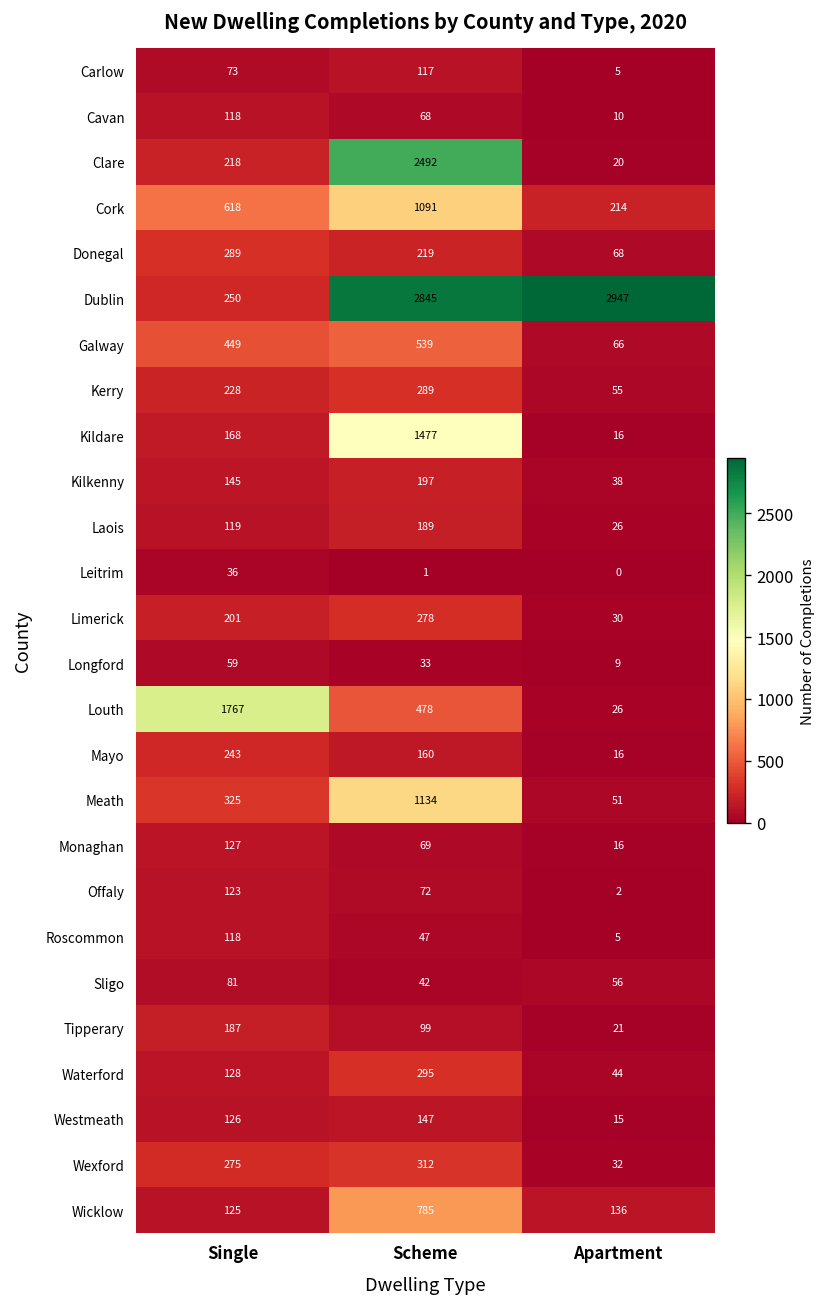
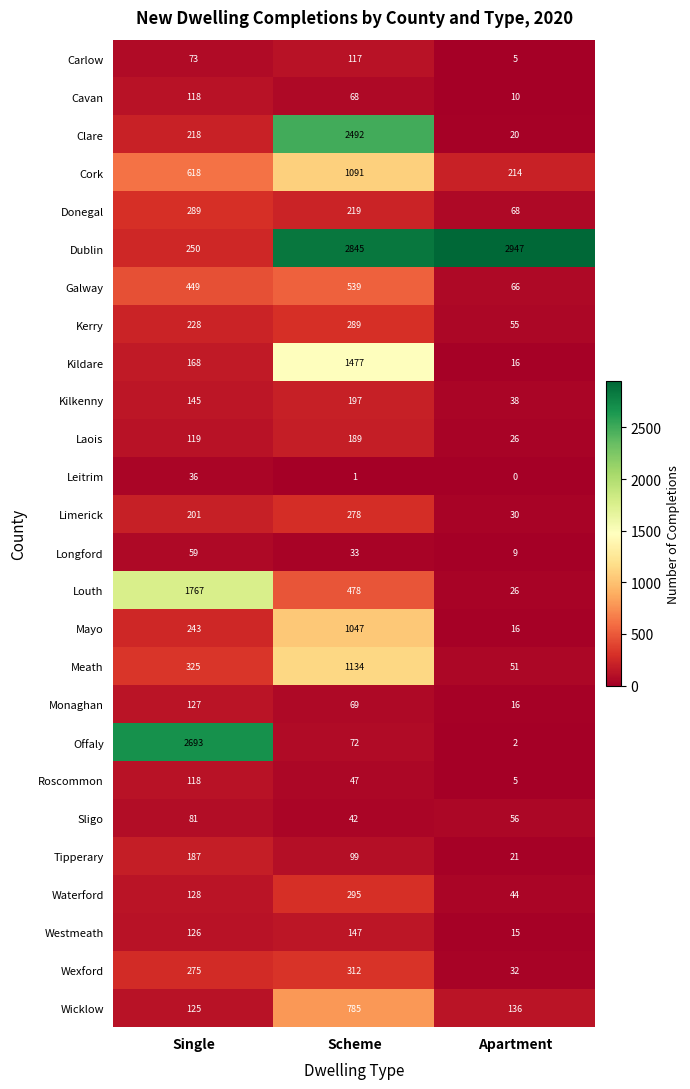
  {
    "Carlow": {
      "Single": 73,
      "Scheme": 117,
      "Apartment": 5
    },
    "Cavan": {
      "Single": 118,
      "Scheme": 68,
      "Apartment": 10
    },
    "Clare": {
      "Single": 218,
      "Scheme": 2492,
      "Apartment": 20
    },
    "Cork": {
      "Single": 618,
      "Scheme": 1091,
      "Apartment": 214
    },
    "Donegal": {
      "Single": 289,
      "Scheme": 219,
      "Apartment": 68
    },
    "Dublin": {
      "Single": 250,
      "Scheme": 2845,
      "Apartment": 2947
    },
    "Galway": {
      "Single": 449,
      "Scheme": 539,
      "Apartment": 66
    },
    "Kerry": {
      "Single": 228,
      "Scheme": 289,
      "Apartment": 55
    },
    "Kildare": {
      "Single": 168,
      "Scheme": 1477,
      "Apartment": 16
    },
    "Kilkenny": {
      "Single": 145,
      "Scheme": 197,
      "Apartment": 38
    },
    "Laois": {
      "Single": 119,
      "Scheme": 189,
      "Apartment": 26
    },
    "Leitrim": {
      "Single": 36,
      "Scheme": 1,
      "Apartment": 0
    },
    "Limerick": {
      "Single": 201,
      "Scheme": 278,
      "Apartment": 30
    },
    "Longford": {
      "Single": 59,
      "Scheme": 33,
      "Apartment": 9
    },
    "Louth": {
      "Single": 1767,
      "Scheme": 478,
      "Apartment": 26
    },
    "Mayo": {
      "Single": 243,
-     "Scheme": 160,
+     "Scheme": 1047,
      "Apartment": 16
    },
    "Meath": {
      "Single": 325,
      "Scheme": 1134,
      "Apartment": 51
    },
    "Monaghan": {
      "Single": 127,
      "Scheme": 69,
      "Apartment": 16
    },
    "Offaly": {
-     "Single": 123,
+     "Single": 2693,
      "Scheme": 72,
      "Apartment": 2
    },
    "Roscommon": {
      "Single": 118,
      "Scheme": 47,
      "Apartment": 5
    },
    "Sligo": {
      "Single": 81,
      "Scheme": 42,
      "Apartment": 56
    },
    "Tipperary": {
      "Single": 187,
      "Scheme": 99,
      "Apartment": 21
    },
    "Waterford": {
      "Single": 128,
      "Scheme": 295,
      "Apartment": 44
    },
    "Westmeath": {
      "Single": 126,
      "Scheme": 147,
      "Apartment": 15
    },
    "Wexford": {
      "Single": 275,
      "Scheme": 312,
      "Apartment": 32
    },
    "Wicklow": {
      "Single": 125,
      "Scheme": 785,
      "Apartment": 136
    }
  }
